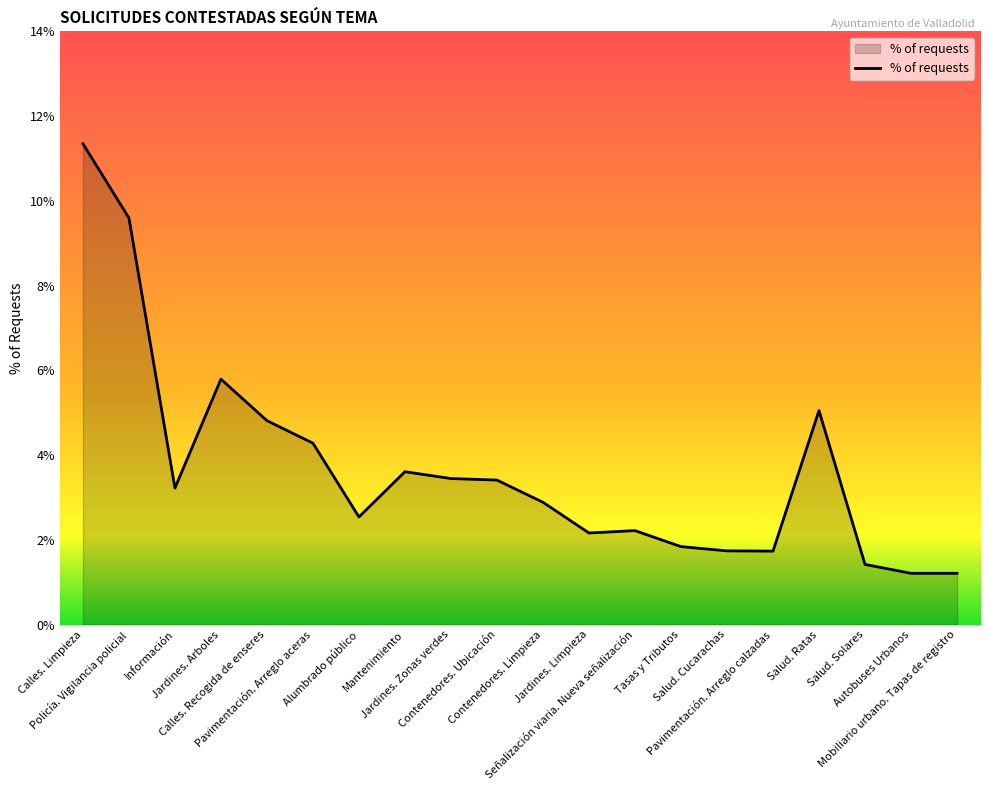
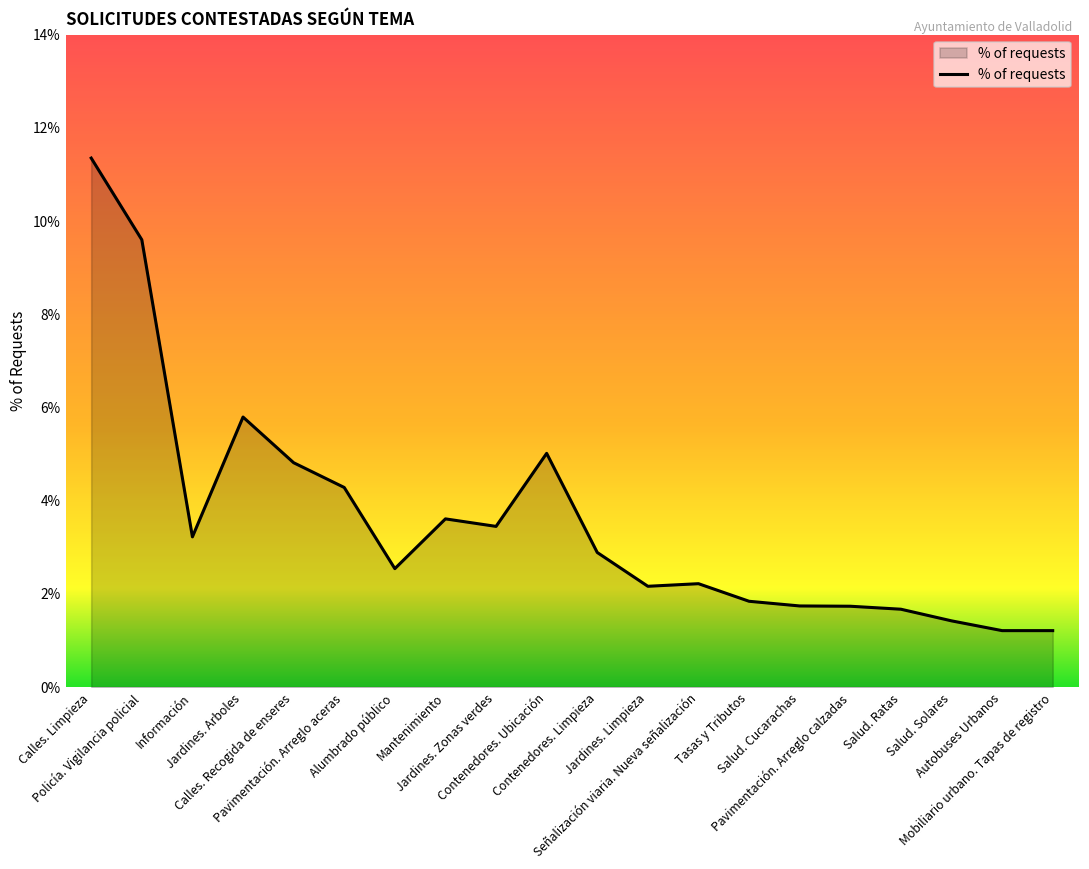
  {
    "Calles. Limpieza": "11.4%",
    "Policía. Vigilancia policial": "9.6%",
    "Información": "3.2%",
    "Jardines. Arboles": "5.8%",
    "Calles. Recogida de enseres": "4.8%",
    "Pavimentación. Arreglo aceras": "4.3%",
    "Alumbrado público": "2.5%",
    "Mantenimiento": "3.6%",
    "Jardines. Zonas verdes": "3.4%",
-   "Contenedores. Ubicación": "3.4%",
+   "Contenedores. Ubicación": "5.0%",
    "Contenedores. Limpieza": "2.9%",
    "Jardines. Limpieza": "2.2%",
    "Señalización viaria. Nueva señalización": "2.2%",
    "Tasas y Tributos": "1.8%",
    "Salud. Cucarachas": "1.7%",
    "Pavimentación. Arreglo calzadas": "1.7%",
-   "Salud. Ratas": "5.1%",
+   "Salud. Ratas": "1.7%",
    "Salud. Solares": "1.4%",
    "Autobuses Urbanos": "1.2%",
    "Mobiliario urbano. Tapas de registro": "1.2%"
  }
